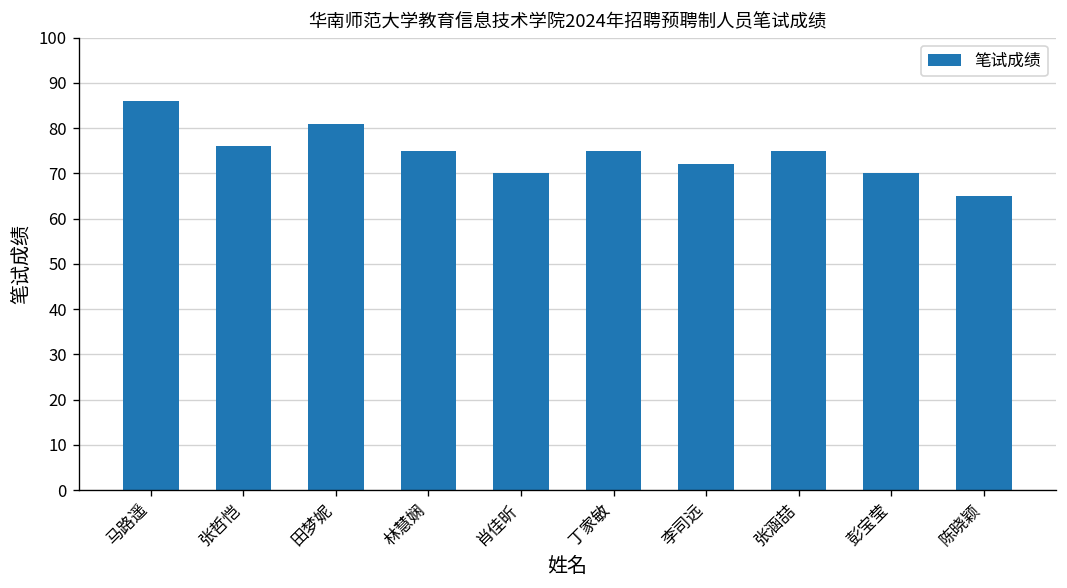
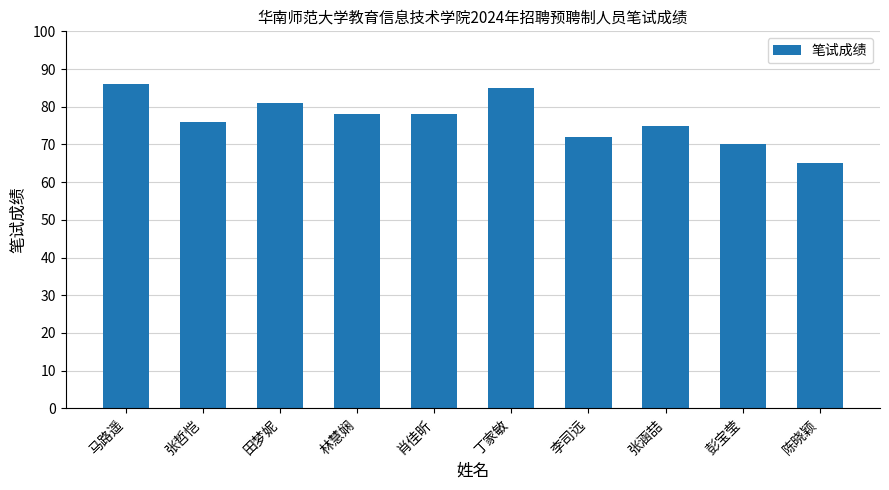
  {
    "马路遥": 86,
    "张哲恺": 76,
    "田梦妮": 81,
-   "林慧娴": 75,
-   "肖佳昕": 70,
-   "丁家敏": 75,
+   "林慧娴": 78,
+   "肖佳昕": 78,
+   "丁家敏": 85,
    "李司远": 72,
    "张涵喆": 75,
    "彭宝莹": 70,
    "陈晓颖": 65
  }
